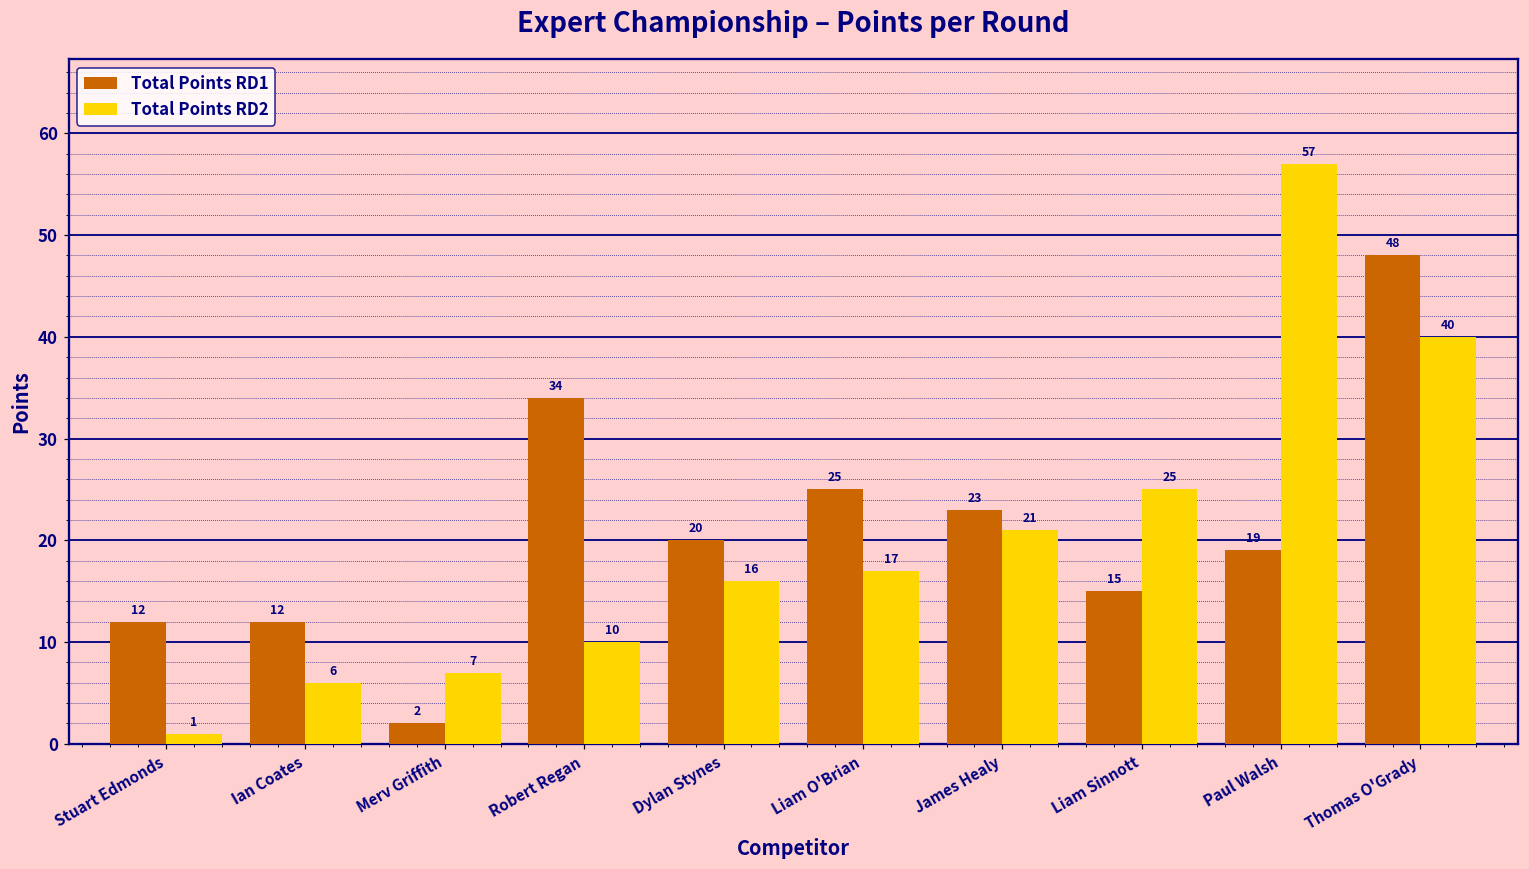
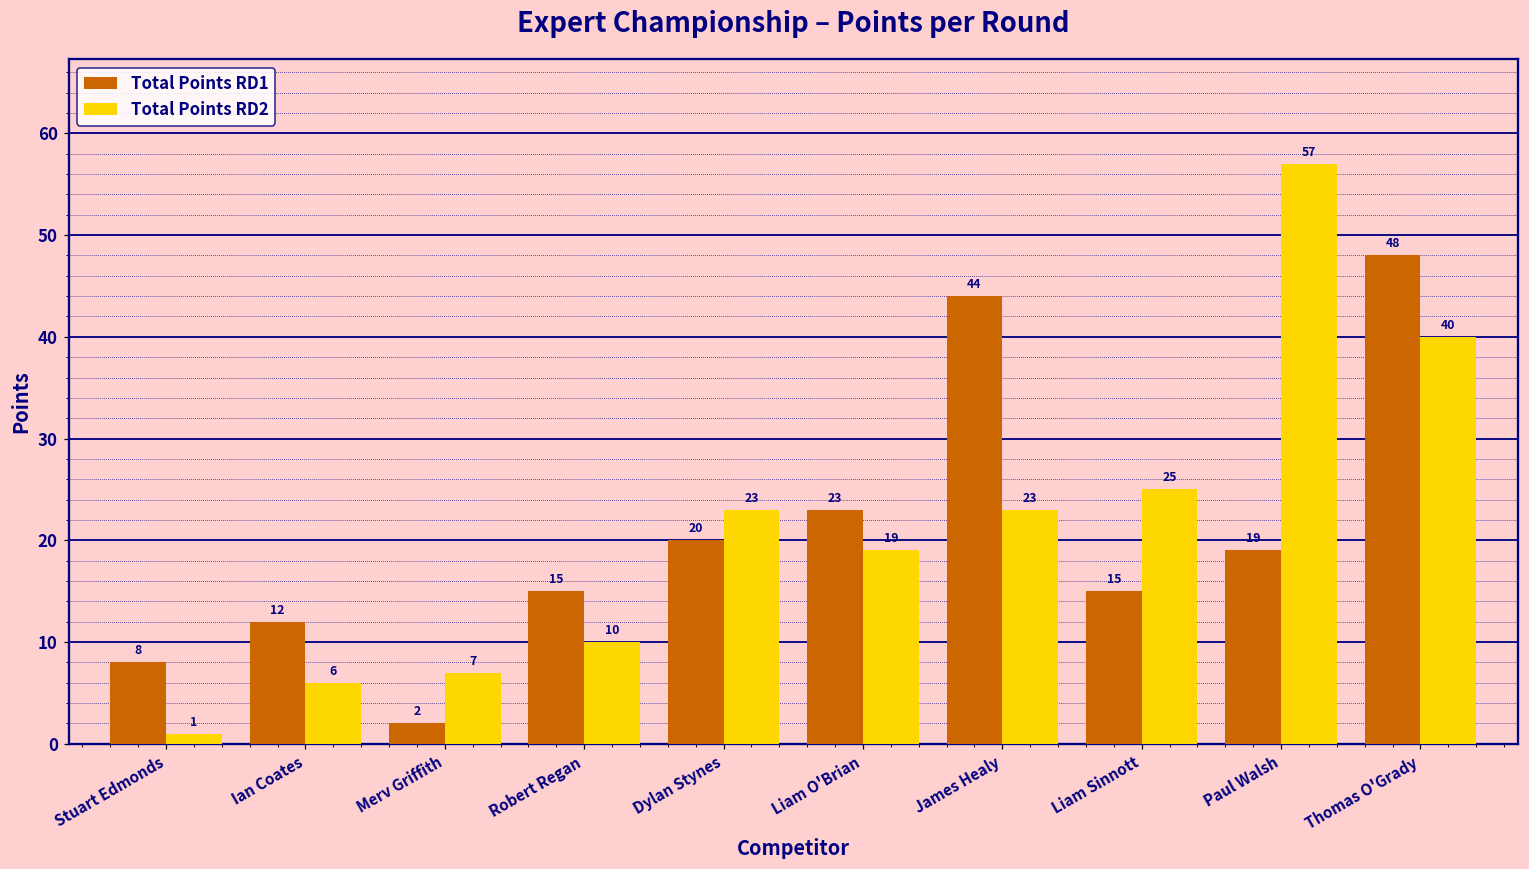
  {
    "Total Points RD1": {
-     "Stuart Edmonds": 12,
+     "Stuart Edmonds": 8,
      "Ian Coates": 12,
      "Merv Griffith": 2,
-     "Robert Regan": 34,
+     "Robert Regan": 15,
      "Dylan Stynes": 20,
-     "Liam O'Brian": 25,
-     "James Healy": 23,
+     "Liam O'Brian": 23,
+     "James Healy": 44,
      "Liam Sinnott": 15,
      "Paul Walsh": 19,
      "Thomas O'Grady": 48
    },
    "Total Points RD2": {
      "Stuart Edmonds": 1,
      "Ian Coates": 6,
      "Merv Griffith": 7,
      "Robert Regan": 10,
-     "Dylan Stynes": 16,
-     "Liam O'Brian": 17,
-     "James Healy": 21,
+     "Dylan Stynes": 23,
+     "Liam O'Brian": 19,
+     "James Healy": 23,
      "Liam Sinnott": 25,
      "Paul Walsh": 57,
      "Thomas O'Grady": 40
    }
  }
